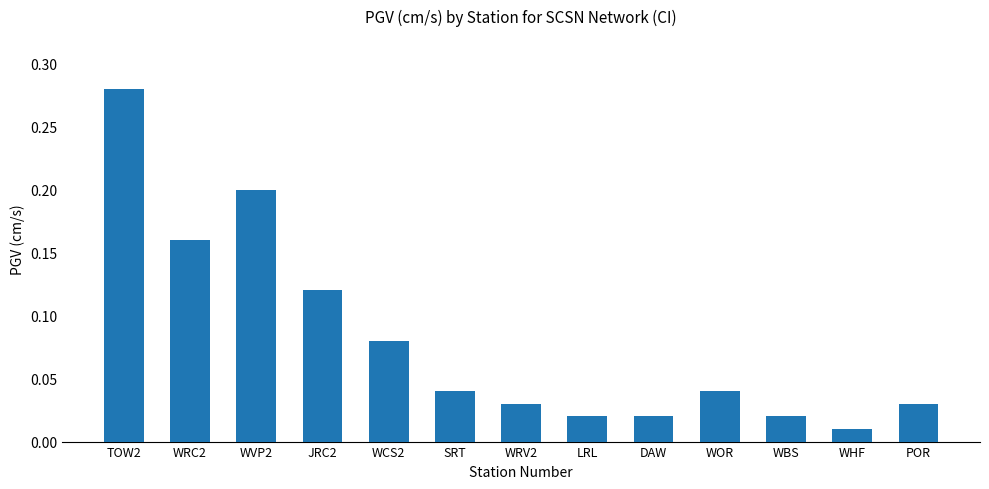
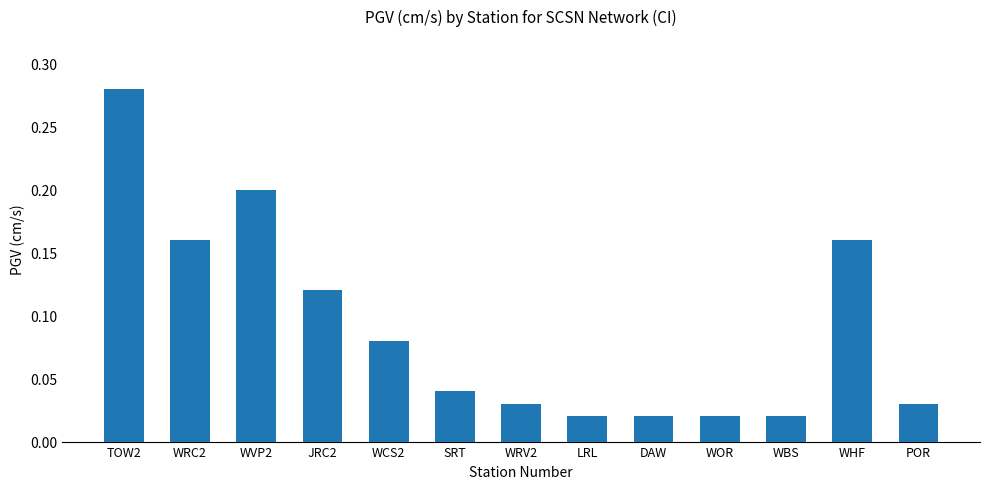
  {
    "TOW2": 0.28,
    "WRC2": 0.16,
    "WVP2": 0.20,
    "JRC2": 0.12,
    "WCS2": 0.08,
    "SRT": 0.04,
    "WRV2": 0.03,
    "LRL": 0.02,
    "DAW": 0.02,
-   "WOR": 0.04,
+   "WOR": 0.02,
    "WBS": 0.02,
-   "WHF": 0.01,
+   "WHF": 0.16,
    "POR": 0.03
  }
